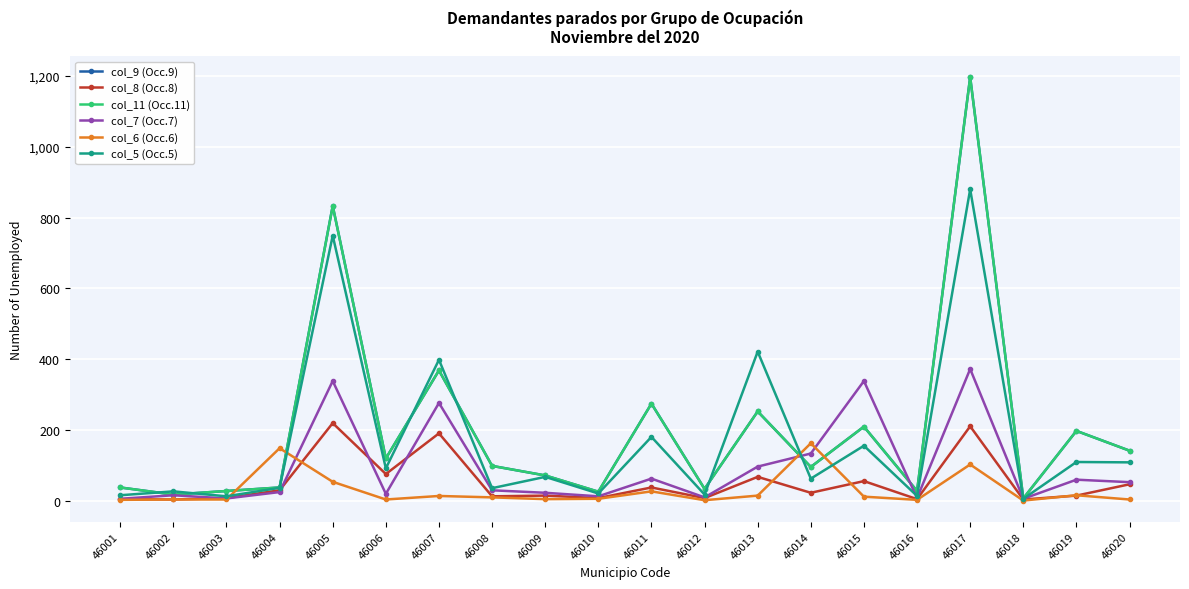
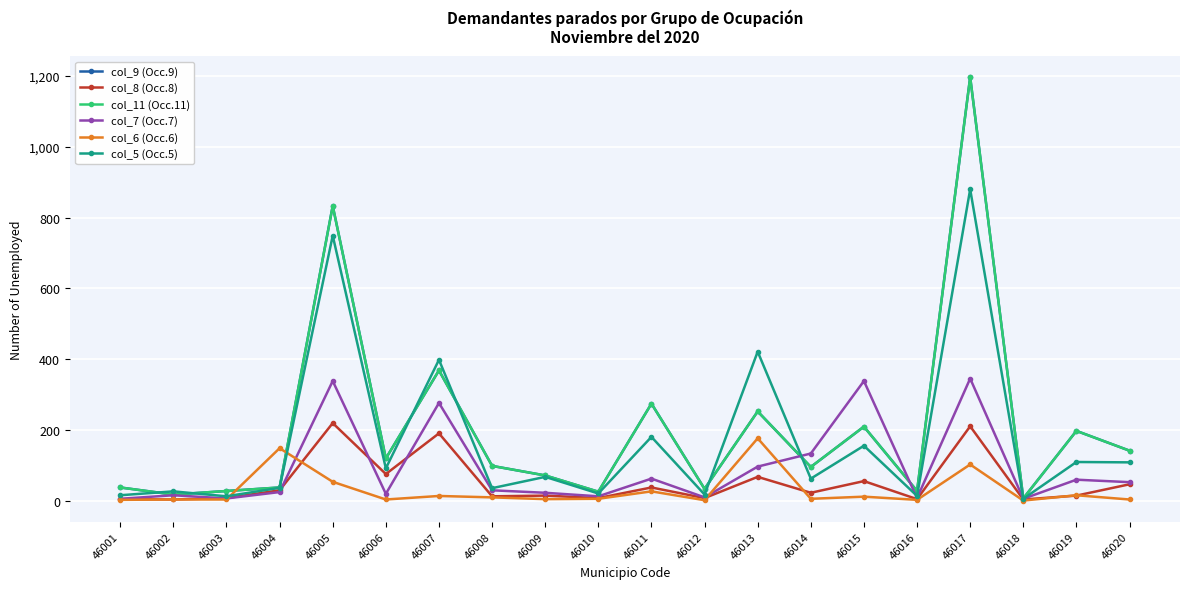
  {
    "col_8 (Occ.8)": {
      "46005": 220,
      "46006": 80,
      "46007": 190,
      "46009": 10,
      "46011": 40,
      "46013": 70,
      "46014": 20,
      "46015": 60,
      "46017": 210
    },
    "col_7 (Occ.7)": {
      "46005": 340,
      "46006": 20,
      "46007": 280,
      "46009": 20,
      "46011": 60,
      "46013": 100,
      "46014": 130,
      "46015": 340,
-     "46017": 370,
+     "46017": 350,
      "46019": 60
    },
    "col_6 (Occ.6)": {
      "46004": 150,
      "46005": 50,
      "46006": 0,
      "46007": 10,
      "46009": 0,
      "46011": 30,
-     "46013": 10,
-     "46014": 160,
+     "46013": 180,
+     "46014": 10,
      "46015": 10,
      "46017": 100,
      "46020": 0
    }
  }
